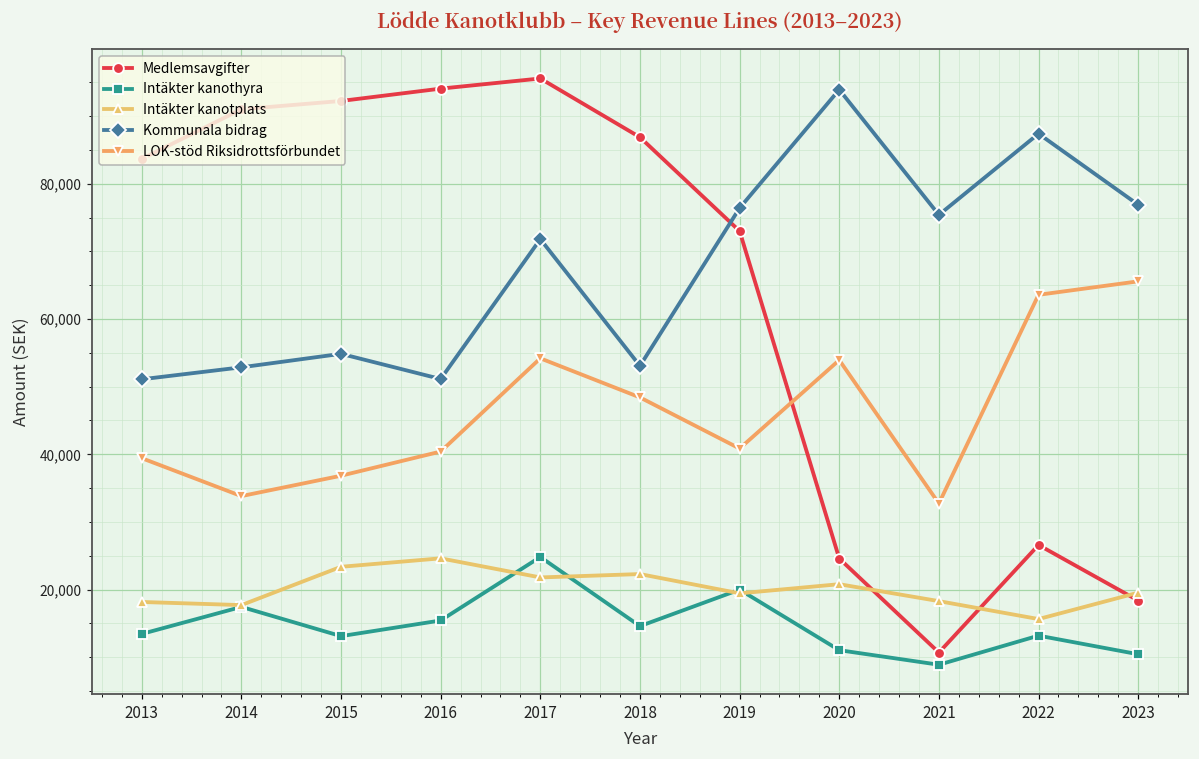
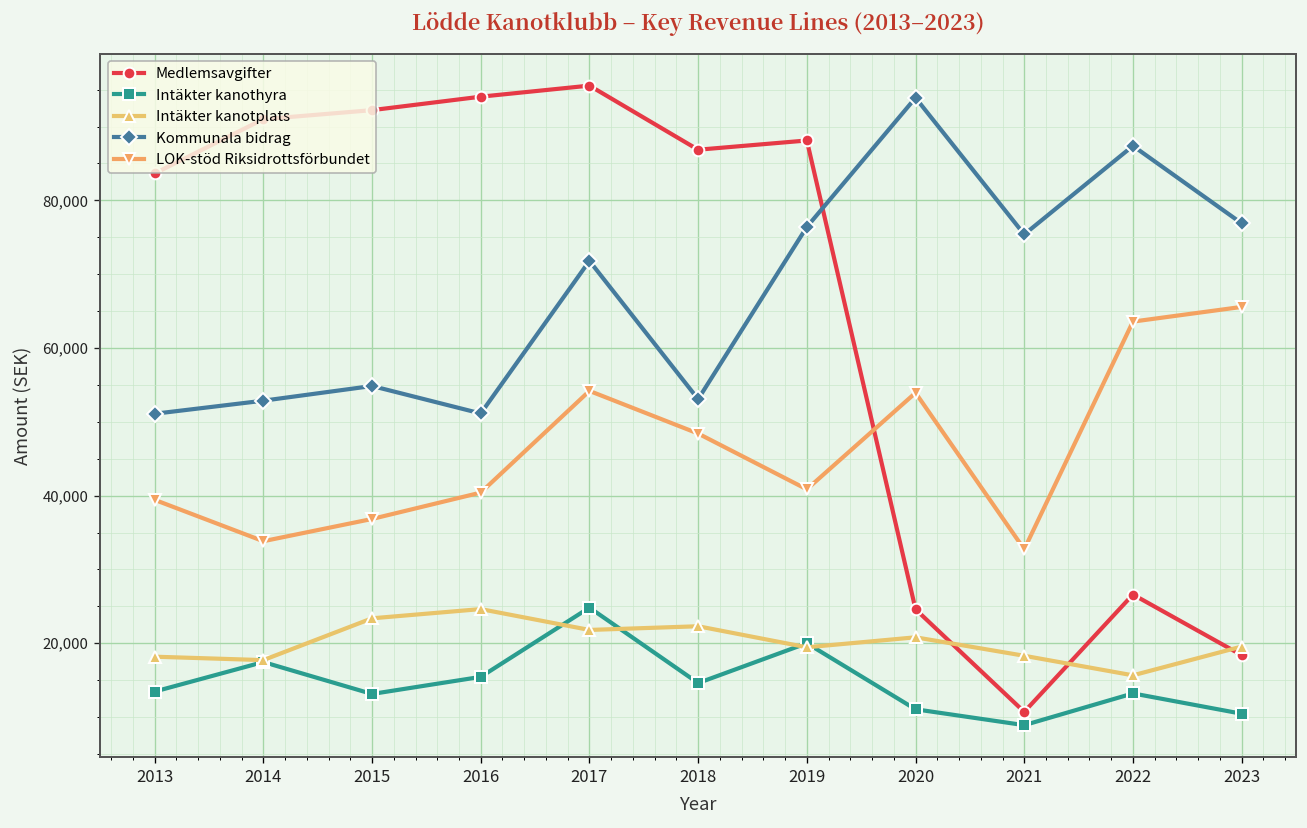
  {
    "Medlemsavgifter": {
      "2016": "94,000",
      "2017": "96,000",
      "2018": "87,000",
-     "2019": "73,000",
+     "2019": "88,000",
      "2020": "25,000",
      "2021": "11,000",
      "2022": "27,000",
      "2023": "18,000"
    }
  }
